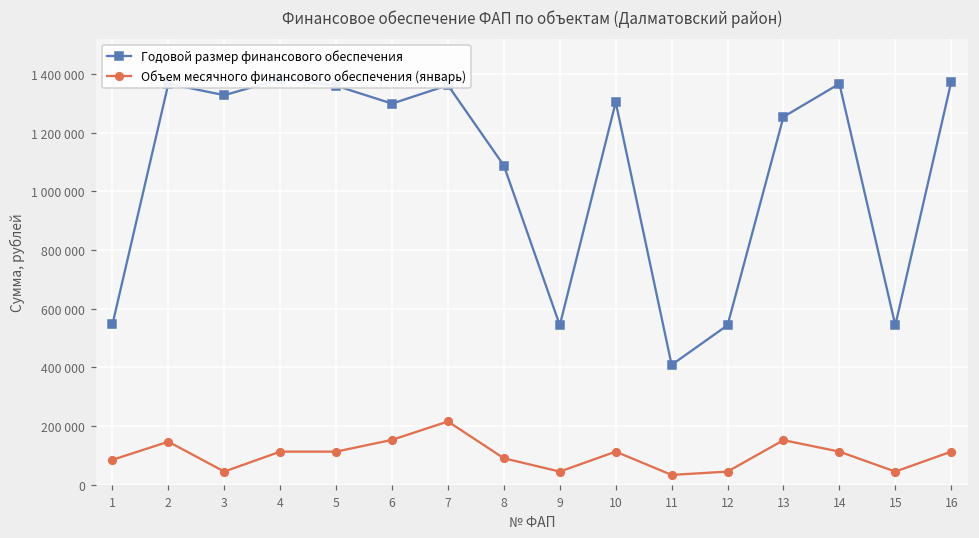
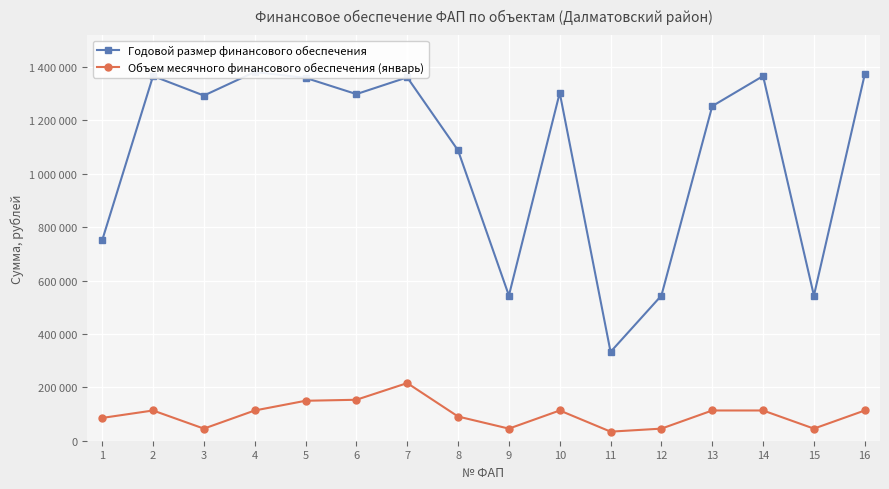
  {
    "Годовой размер финансового обеспечения": {
-     "1": 550000,
-     "3": 1330000,
+     "1": 750000,
+     "3": 1290000,
      "5": 1360000,
      "6": 1300000,
      "8": 1090000,
      "9": 540000,
      "10": 1300000,
-     "11": 410000,
+     "11": 330000,
      "12": 540000,
      "13": 1250000,
      "14": 1370000,
      "15": 540000,
      "16": 1370000
    },
    "Объем месячного финансового обеспечения (январь)": {
      "1": 90000,
-     "2": 150000,
+     "2": 110000,
      "3": 50000,
      "4": 110000,
-     "5": 110000,
+     "5": 150000,
      "6": 150000,
      "7": 220000,
      "8": 90000,
      "9": 50000,
      "10": 110000,
      "11": 30000,
      "12": 50000,
-     "13": 150000,
+     "13": 110000,
      "14": 110000,
      "15": 50000,
      "16": 110000
    }
  }
